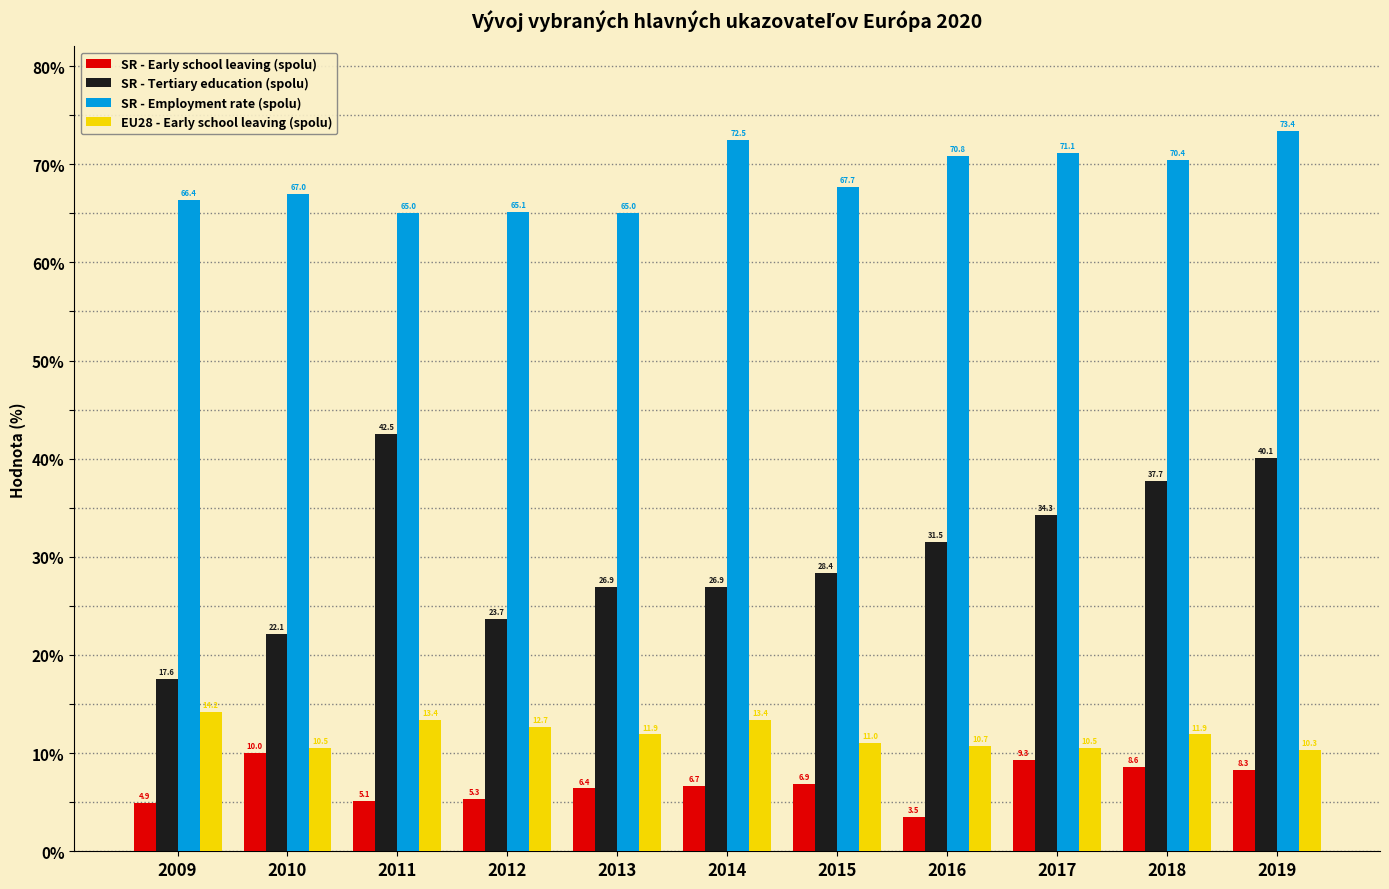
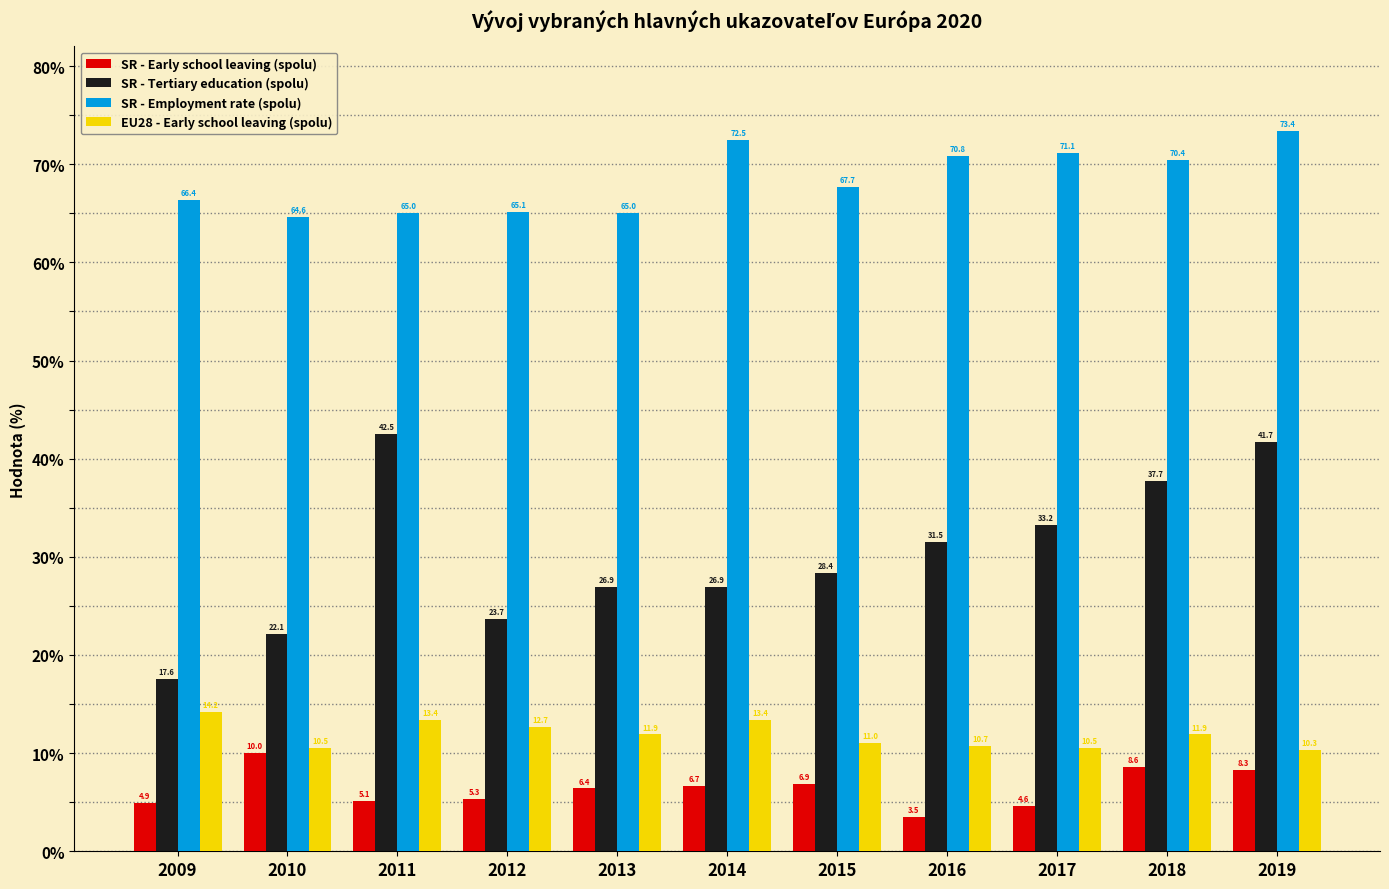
  {
    "SR - Early school leaving (spolu)": {
      "2009": 4.9,
      "2010": 10.0,
      "2011": 5.1,
      "2012": 5.3,
      "2013": 6.4,
      "2014": 6.7,
      "2015": 6.9,
      "2016": 3.5,
-     "2017": 9.3,
+     "2017": 4.6,
      "2018": 8.6,
      "2019": 8.3
    },
    "SR - Tertiary education (spolu)": {
      "2009": 17.6,
      "2010": 22.1,
      "2011": 42.5,
      "2012": 23.7,
      "2013": 26.9,
      "2014": 26.9,
      "2015": 28.4,
      "2016": 31.5,
-     "2017": 34.3,
+     "2017": 33.2,
      "2018": 37.7,
-     "2019": 40.1
+     "2019": 41.7
    },
    "SR - Employment rate (spolu)": {
      "2009": 66.4,
-     "2010": 67.0,
+     "2010": 64.6,
      "2011": 65.0,
      "2012": 65.1,
      "2013": 65.0,
      "2014": 72.5,
      "2015": 67.7,
      "2016": 70.8,
      "2017": 71.1,
      "2018": 70.4,
      "2019": 73.4
    },
    "EU28 - Early school leaving (spolu)": {
      "2009": 14.2,
      "2010": 10.5,
      "2011": 13.4,
      "2012": 12.7,
      "2013": 11.9,
      "2014": 13.4,
      "2015": 11.0,
      "2016": 10.7,
      "2017": 10.5,
      "2018": 11.9,
      "2019": 10.3
    }
  }
